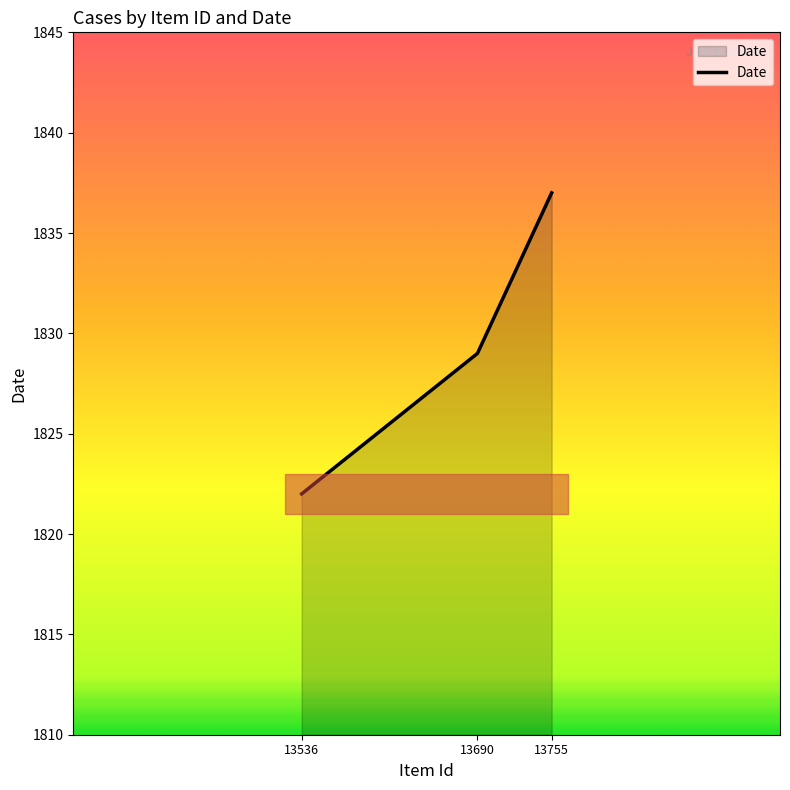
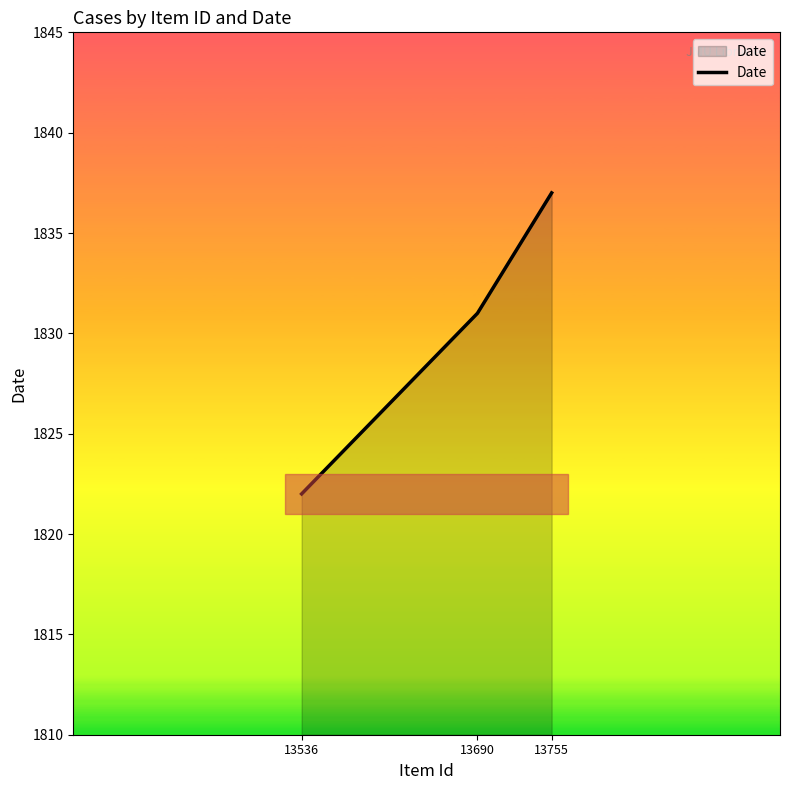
  {
-   "13690": 1829,
+   "13690": 1831,
    "13755": 1837
  }
